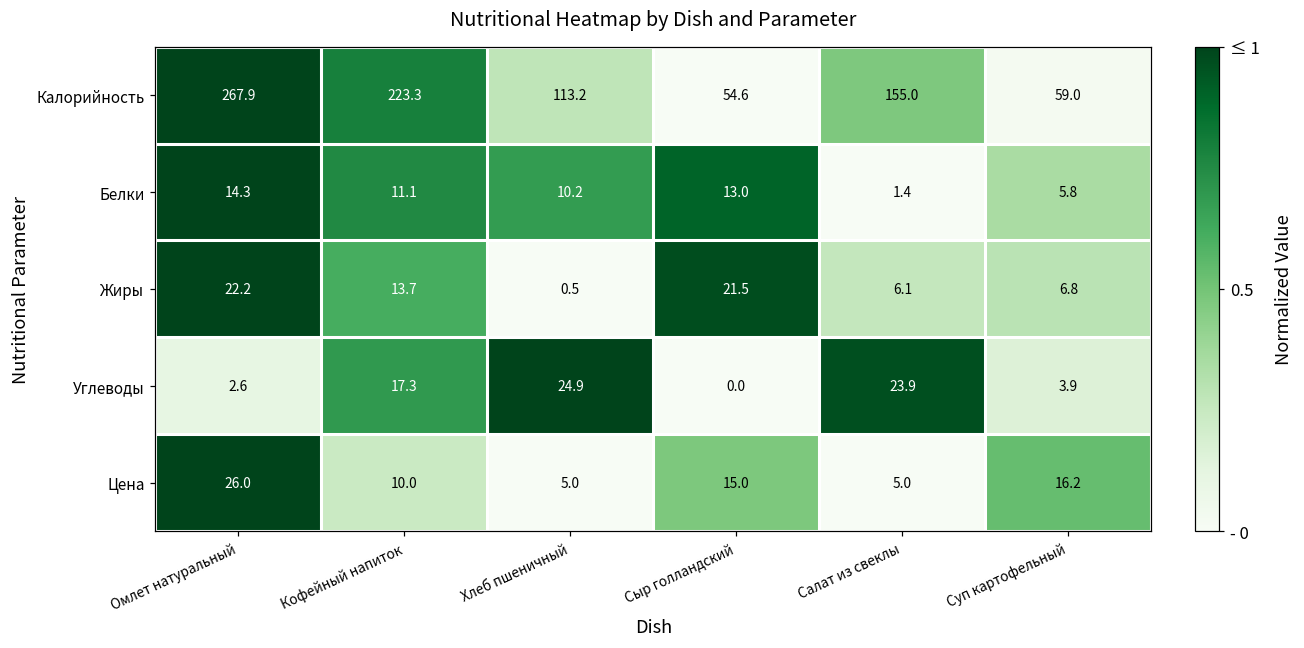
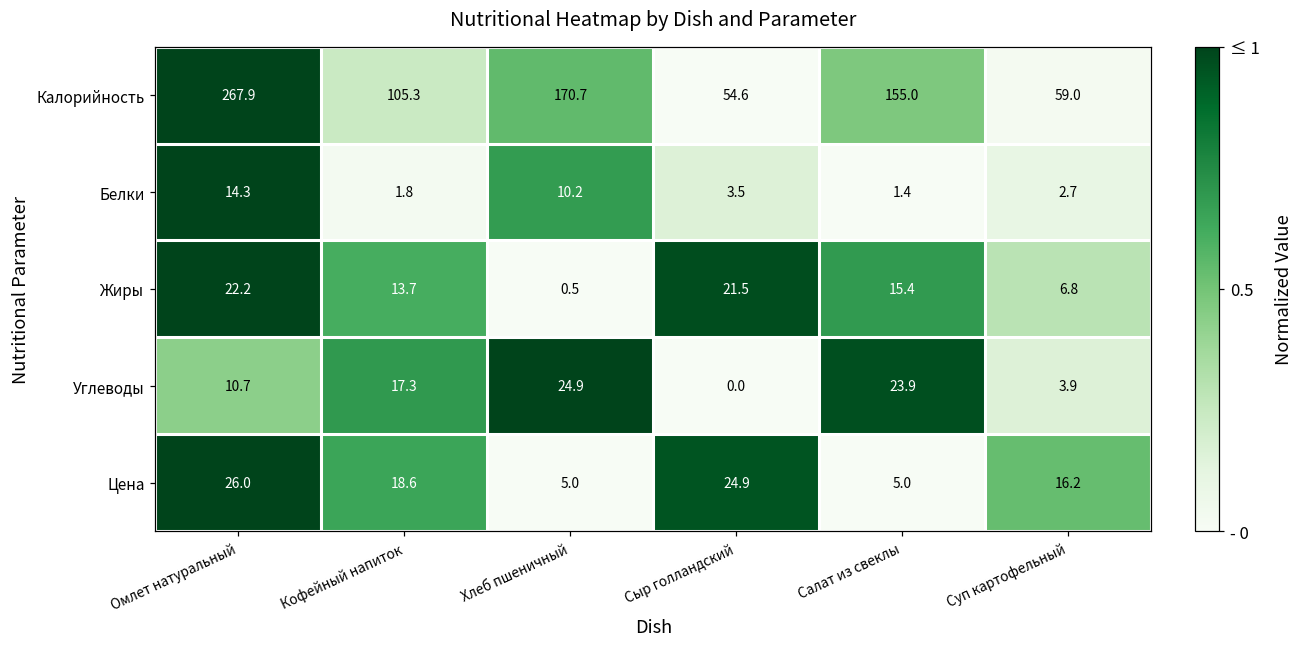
  {
    "Калорийность": {
      "Омлет натуральный": 267.9,
-     "Кофейный напиток": 223.3,
-     "Хлеб пшеничный": 113.2,
+     "Кофейный напиток": 105.3,
+     "Хлеб пшеничный": 170.7,
      "Сыр голландский": 54.6,
      "Салат из свеклы": 155.0,
      "Суп картофельный": 59.0
    },
    "Белки": {
      "Омлет натуральный": 14.3,
-     "Кофейный напиток": 11.1,
+     "Кофейный напиток": 1.8,
      "Хлеб пшеничный": 10.2,
-     "Сыр голландский": 13.0,
+     "Сыр голландский": 3.5,
      "Салат из свеклы": 1.4,
-     "Суп картофельный": 5.8
+     "Суп картофельный": 2.7
    },
    "Жиры": {
      "Омлет натуральный": 22.2,
      "Кофейный напиток": 13.7,
      "Хлеб пшеничный": 0.5,
      "Сыр голландский": 21.5,
-     "Салат из свеклы": 6.1,
+     "Салат из свеклы": 15.4,
      "Суп картофельный": 6.8
    },
    "Углеводы": {
-     "Омлет натуральный": 2.6,
+     "Омлет натуральный": 10.7,
      "Кофейный напиток": 17.3,
      "Хлеб пшеничный": 24.9,
      "Сыр голландский": 0.0,
      "Салат из свеклы": 23.9,
      "Суп картофельный": 3.9
    },
    "Цена": {
      "Омлет натуральный": 26.0,
-     "Кофейный напиток": 10.0,
+     "Кофейный напиток": 18.6,
      "Хлеб пшеничный": 5.0,
-     "Сыр голландский": 15.0,
+     "Сыр голландский": 24.9,
      "Салат из свеклы": 5.0,
      "Суп картофельный": 16.2
    }
  }
